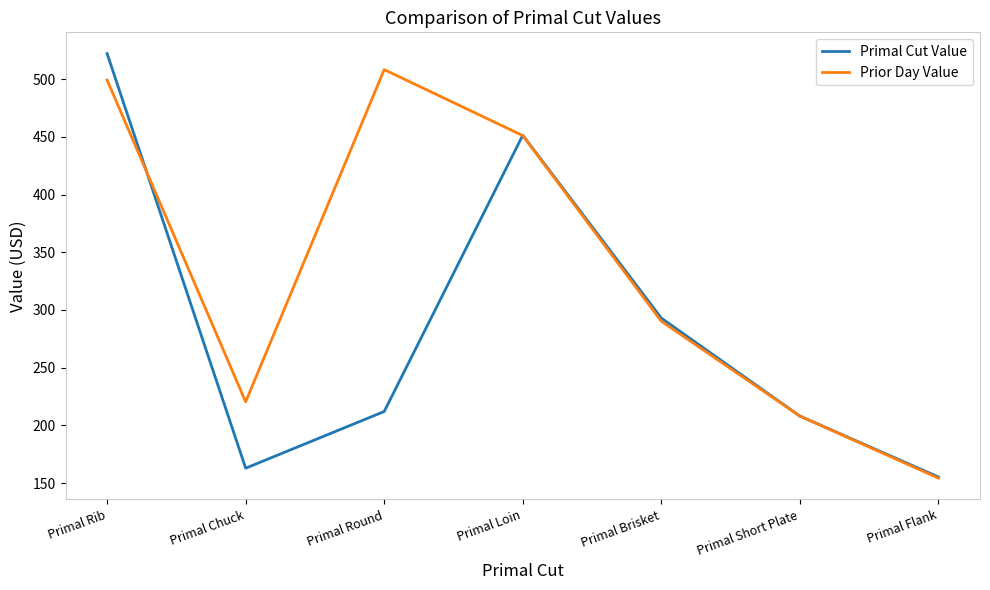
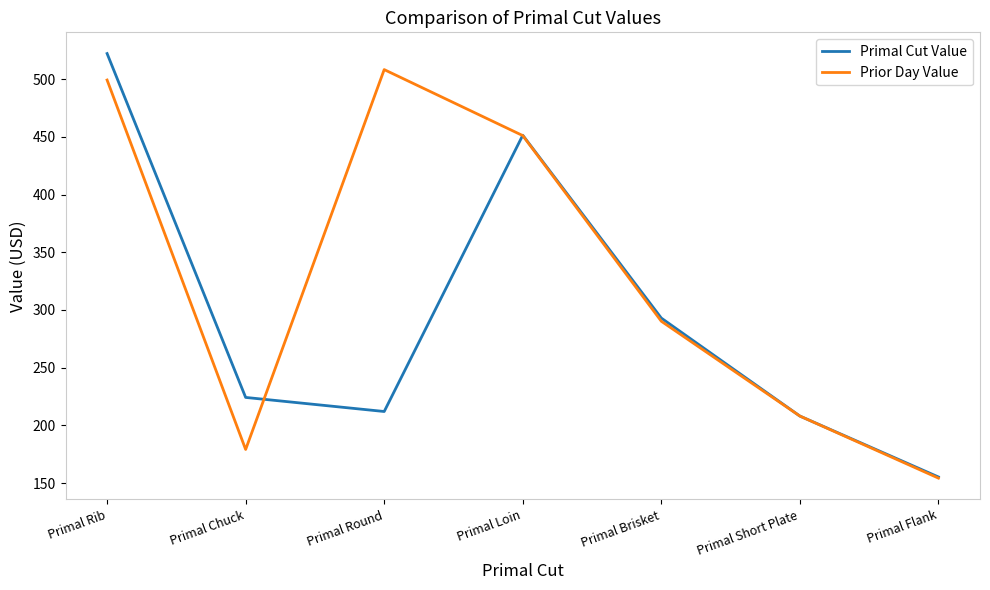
  {
    "Primal Cut Value": {
      "Primal Rib": 522,
-     "Primal Chuck": 163,
+     "Primal Chuck": 224,
      "Primal Round": 212,
      "Primal Brisket": 293
    },
    "Prior Day Value": {
      "Primal Rib": 499,
-     "Primal Chuck": 220,
+     "Primal Chuck": 179,
      "Primal Round": 508,
      "Primal Brisket": 290
    }
  }
